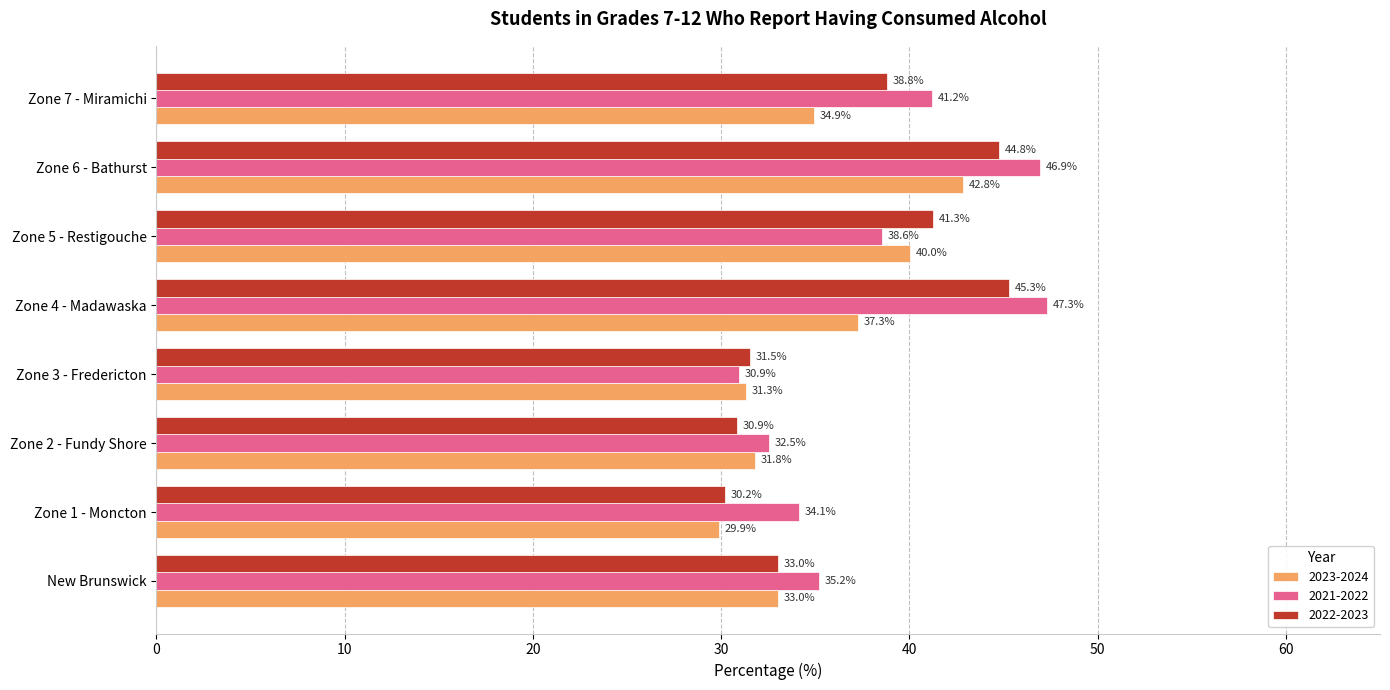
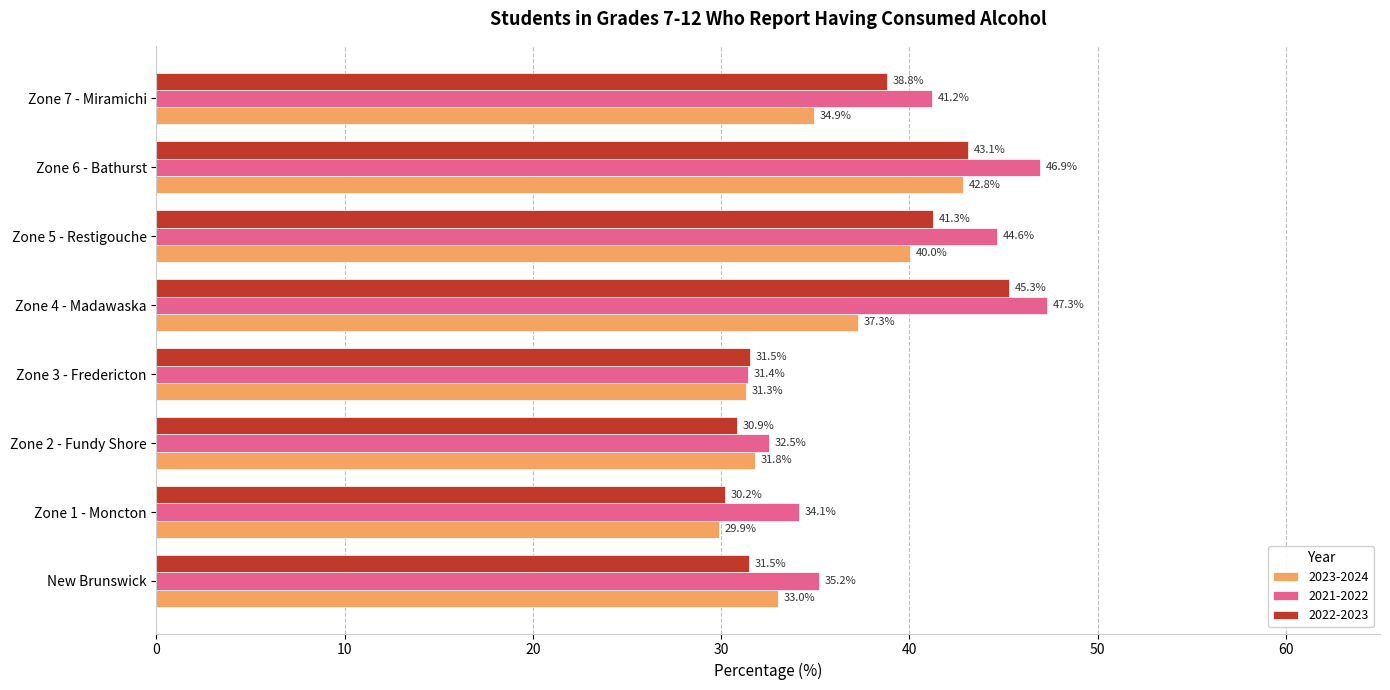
  {
    "2023-2024": {
      "Zone 7 - Miramichi": "34.9%",
      "Zone 6 - Bathurst": "42.8%",
      "Zone 5 - Restigouche": "40.0%",
      "Zone 4 - Madawaska": "37.3%",
      "Zone 3 - Fredericton": "31.3%",
      "Zone 2 - Fundy Shore": "31.8%",
      "Zone 1 - Moncton": "29.9%",
      "New Brunswick": "33.0%"
    },
    "2021-2022": {
      "Zone 7 - Miramichi": "41.2%",
      "Zone 6 - Bathurst": "46.9%",
-     "Zone 5 - Restigouche": "38.6%",
+     "Zone 5 - Restigouche": "44.6%",
      "Zone 4 - Madawaska": "47.3%",
-     "Zone 3 - Fredericton": "30.9%",
+     "Zone 3 - Fredericton": "31.4%",
      "Zone 2 - Fundy Shore": "32.5%",
      "Zone 1 - Moncton": "34.1%",
      "New Brunswick": "35.2%"
    },
    "2022-2023": {
      "Zone 7 - Miramichi": "38.8%",
-     "Zone 6 - Bathurst": "44.8%",
+     "Zone 6 - Bathurst": "43.1%",
      "Zone 5 - Restigouche": "41.3%",
      "Zone 4 - Madawaska": "45.3%",
      "Zone 3 - Fredericton": "31.5%",
      "Zone 2 - Fundy Shore": "30.9%",
      "Zone 1 - Moncton": "30.2%",
-     "New Brunswick": "33.0%"
+     "New Brunswick": "31.5%"
    }
  }
